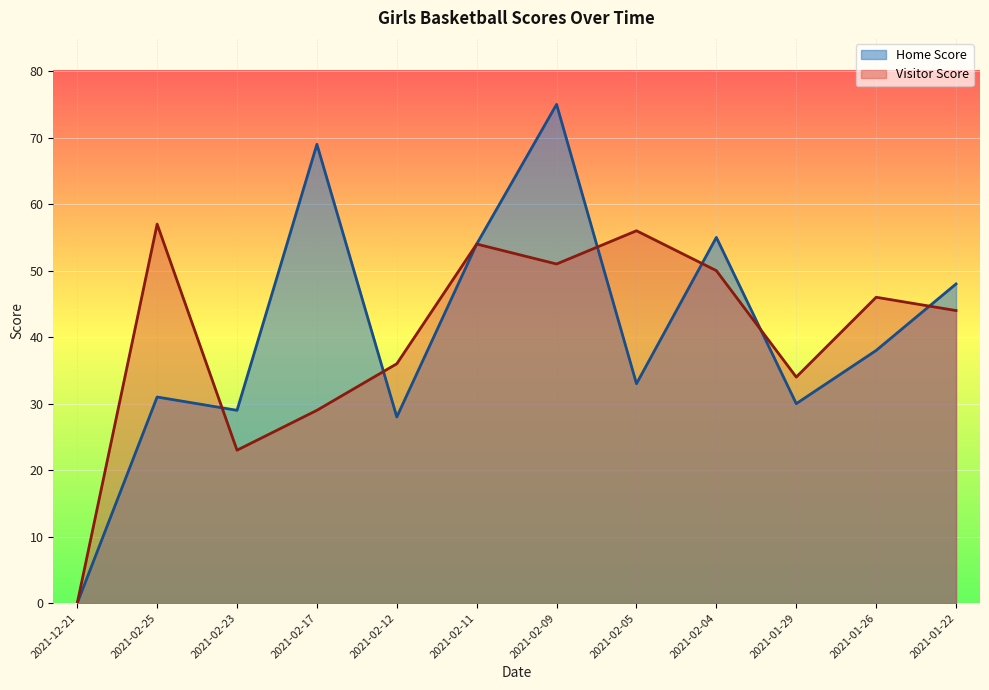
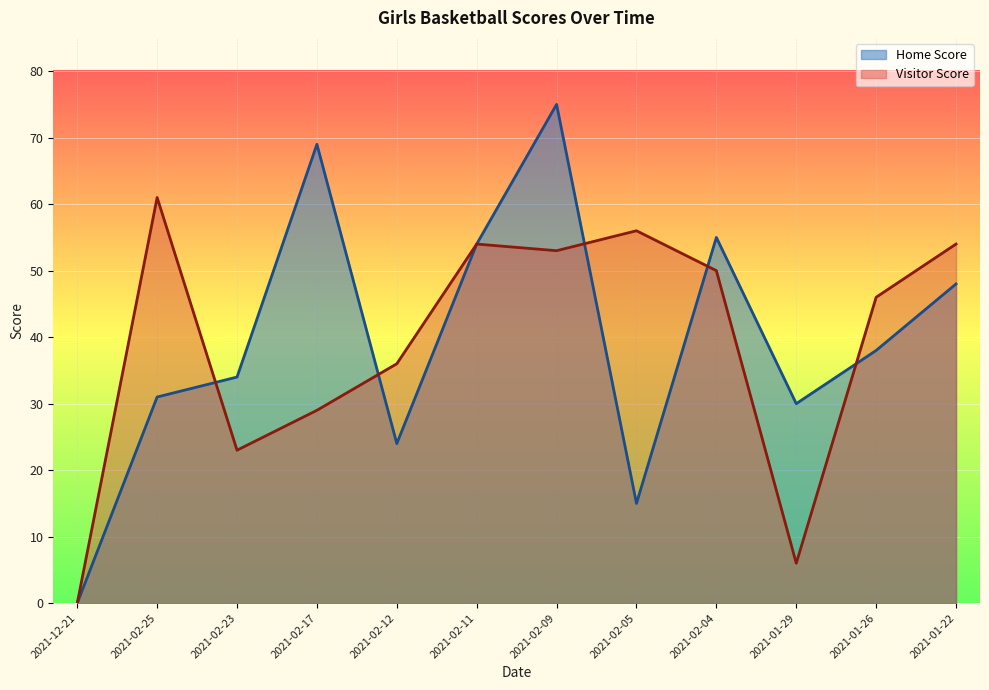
  {
    "Home Score": {
      "2021-02-25": 31,
-     "2021-02-23": 29,
+     "2021-02-23": 34,
      "2021-02-17": 69,
-     "2021-02-12": 28,
+     "2021-02-12": 24,
      "2021-02-09": 75,
-     "2021-02-05": 33,
+     "2021-02-05": 15,
      "2021-02-04": 55,
      "2021-01-29": 30,
      "2021-01-26": 38,
      "2021-01-22": 48
    },
    "Visitor Score": {
-     "2021-02-25": 57,
+     "2021-02-25": 61,
      "2021-02-23": 23,
      "2021-02-17": 29,
      "2021-02-12": 36,
-     "2021-02-09": 51,
+     "2021-02-09": 53,
      "2021-02-05": 56,
      "2021-02-04": 50,
-     "2021-01-29": 34,
+     "2021-01-29": 6,
      "2021-01-26": 46,
-     "2021-01-22": 44
+     "2021-01-22": 54
    }
  }
